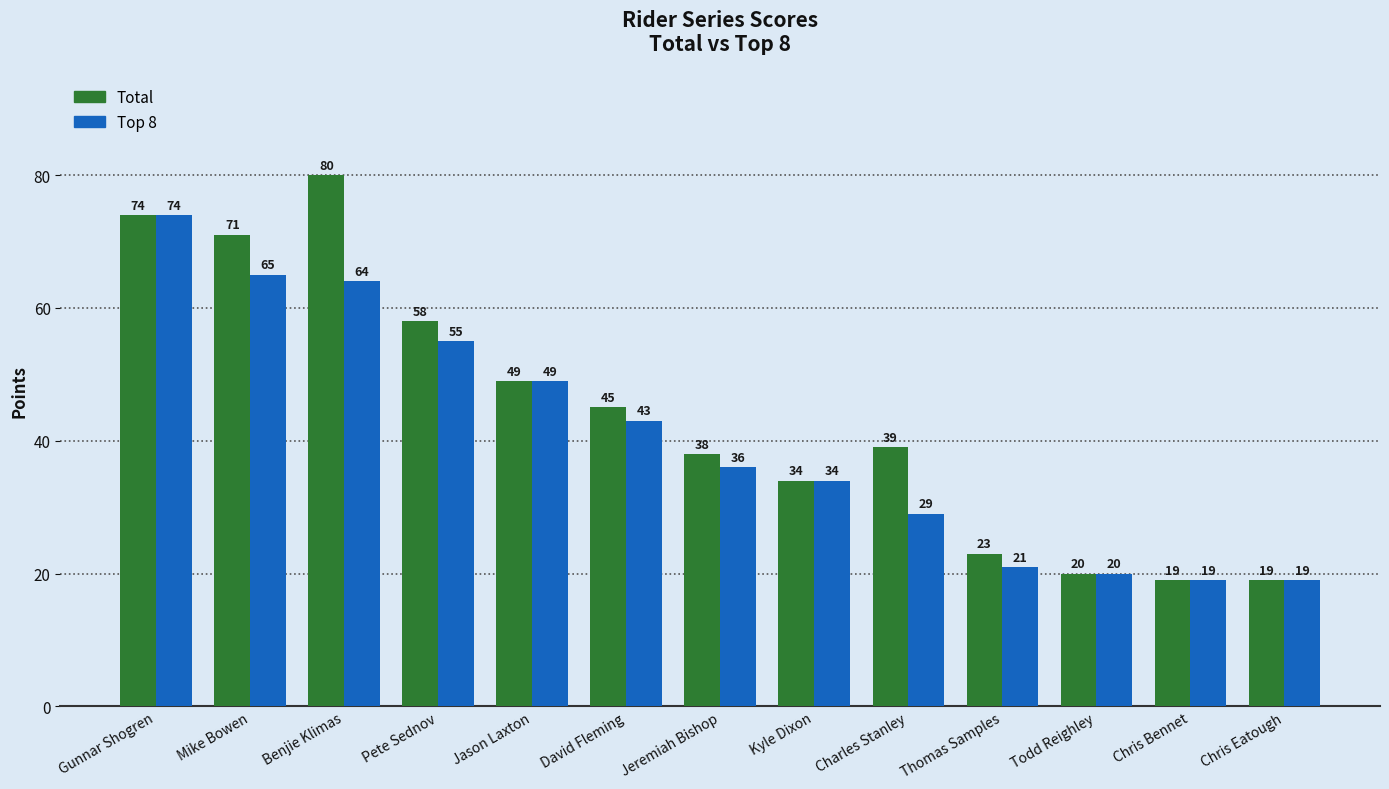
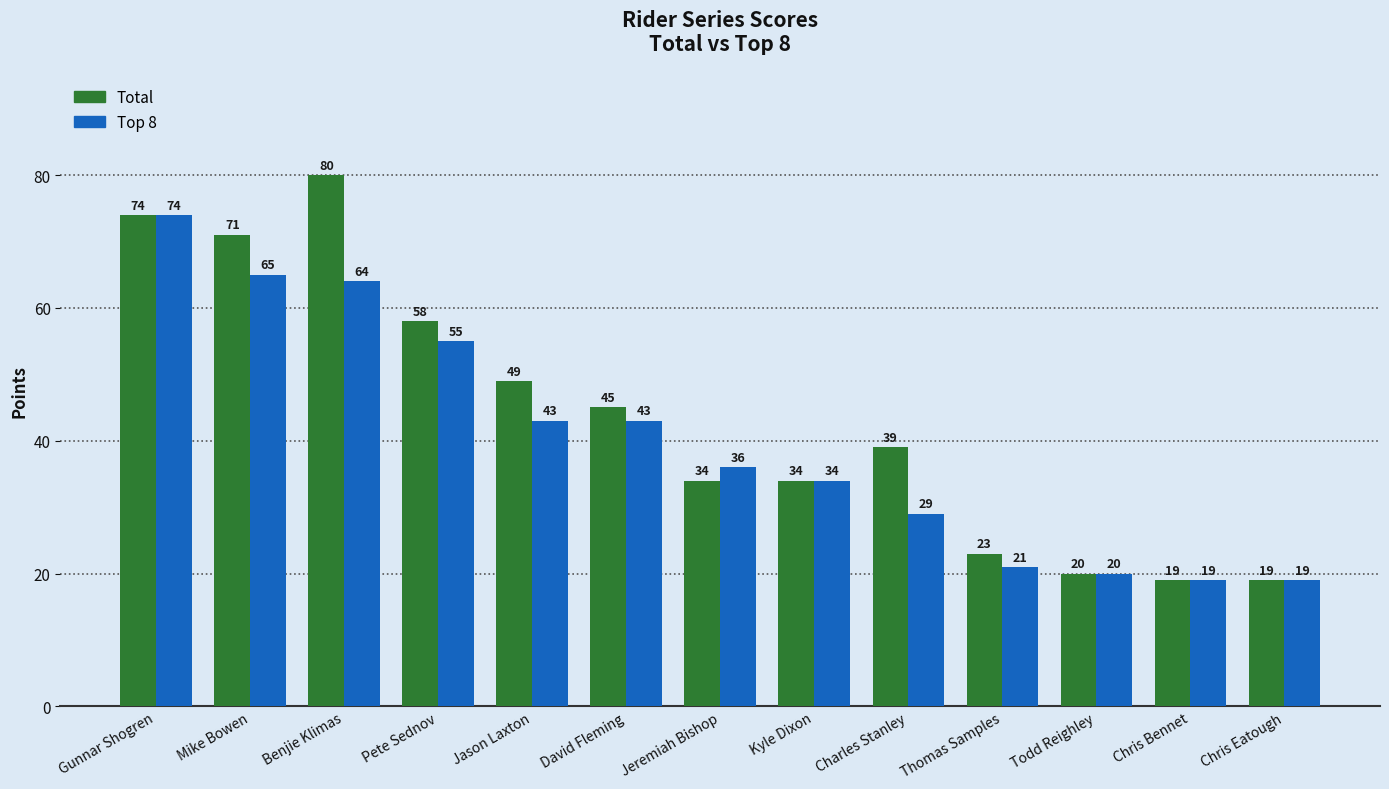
  {
    "Total": {
      "Gunnar Shogren": 74,
      "Mike Bowen": 71,
      "Benjie Klimas": 80,
      "Pete Sednov": 58,
      "Jason Laxton": 49,
      "David Fleming": 45,
-     "Jeremiah Bishop": 38,
+     "Jeremiah Bishop": 34,
      "Kyle Dixon": 34,
      "Charles Stanley": 39,
      "Thomas Samples": 23,
      "Todd Reighley": 20,
      "Chris Bennet": 19,
      "Chris Eatough": 19
    },
    "Top 8": {
      "Gunnar Shogren": 74,
      "Mike Bowen": 65,
      "Benjie Klimas": 64,
      "Pete Sednov": 55,
-     "Jason Laxton": 49,
+     "Jason Laxton": 43,
      "David Fleming": 43,
      "Jeremiah Bishop": 36,
      "Kyle Dixon": 34,
      "Charles Stanley": 29,
      "Thomas Samples": 21,
      "Todd Reighley": 20,
      "Chris Bennet": 19,
      "Chris Eatough": 19
    }
  }
